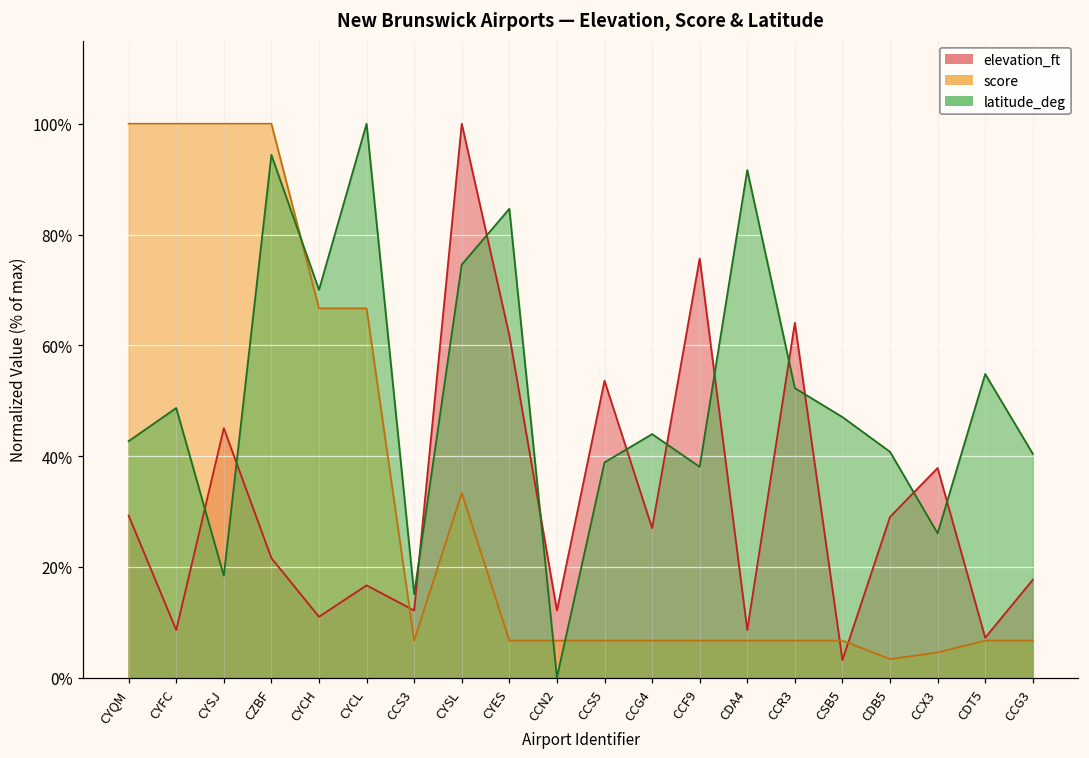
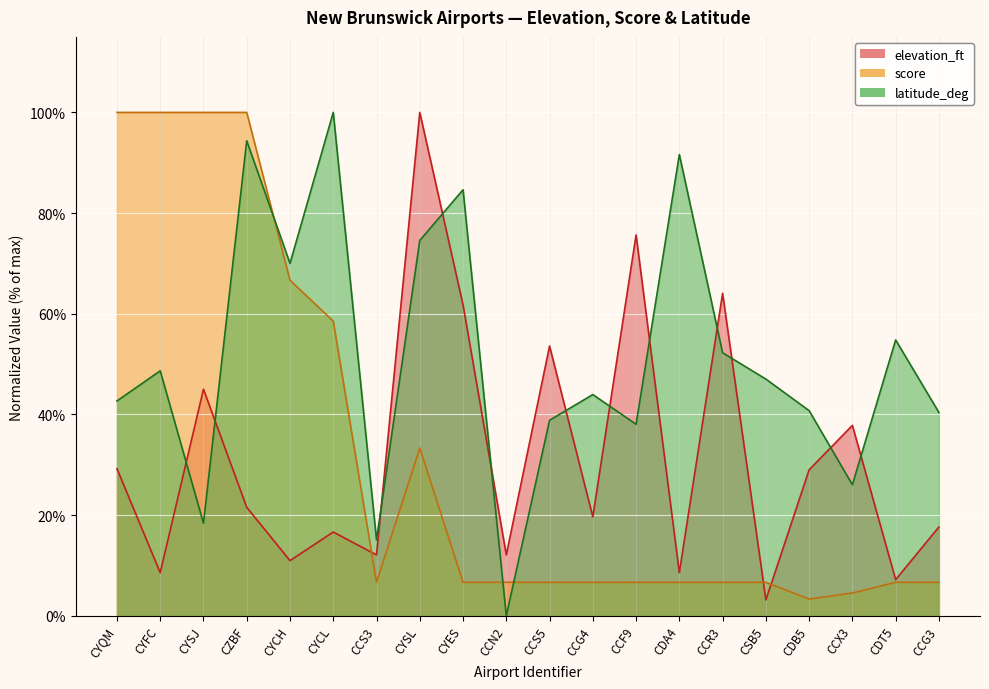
  {
    "elevation_ft": {
      "CYQM": "29%",
      "CYFC": "9%",
      "CYSJ": "45%",
      "CZBF": "22%",
      "CYCH": "11%",
      "CYCL": "17%",
      "CCS3": "12%",
      "CYSL": "100%",
      "CYES": "62%",
      "CCN2": "12%",
      "CCS5": "54%",
-     "CCG4": "27%",
+     "CCG4": "20%",
      "CCF9": "76%",
      "CDA4": "9%",
      "CCR3": "64%",
      "CSB5": "3%",
      "CDB5": "29%",
      "CCX3": "38%",
      "CDT5": "7%",
      "CCG3": "18%"
    },
    "score": {
      "CYQM": "100%",
      "CYFC": "100%",
      "CYSJ": "100%",
      "CZBF": "100%",
      "CYCH": "67%",
-     "CYCL": "67%",
+     "CYCL": "59%",
      "CCS3": "7%",
      "CYSL": "33%",
      "CYES": "7%",
      "CCN2": "7%",
      "CCS5": "7%",
      "CCG4": "7%",
      "CCF9": "7%",
      "CDA4": "7%",
      "CCR3": "7%",
      "CSB5": "7%",
      "CDB5": "3%",
      "CCX3": "5%",
      "CDT5": "7%",
      "CCG3": "7%"
    },
    "latitude_deg": {
      "CYQM": "43%",
      "CYFC": "49%",
      "CYSJ": "18%",
      "CZBF": "94%",
      "CYCH": "70%",
      "CYCL": "100%",
      "CCS3": "15%",
      "CYSL": "75%",
      "CYES": "85%",
      "CCN2": "0%",
      "CCS5": "39%",
      "CCG4": "44%",
      "CCF9": "38%",
      "CDA4": "92%",
      "CCR3": "52%",
      "CSB5": "47%",
      "CDB5": "41%",
      "CCX3": "26%",
      "CDT5": "55%",
      "CCG3": "40%"
    }
  }
